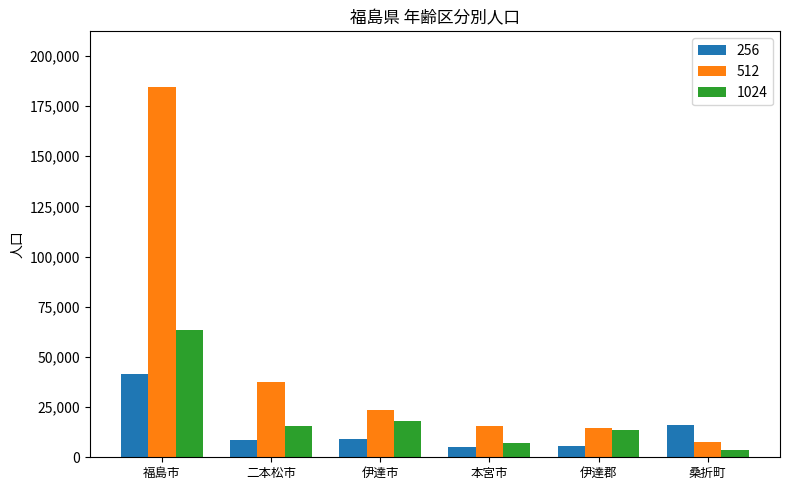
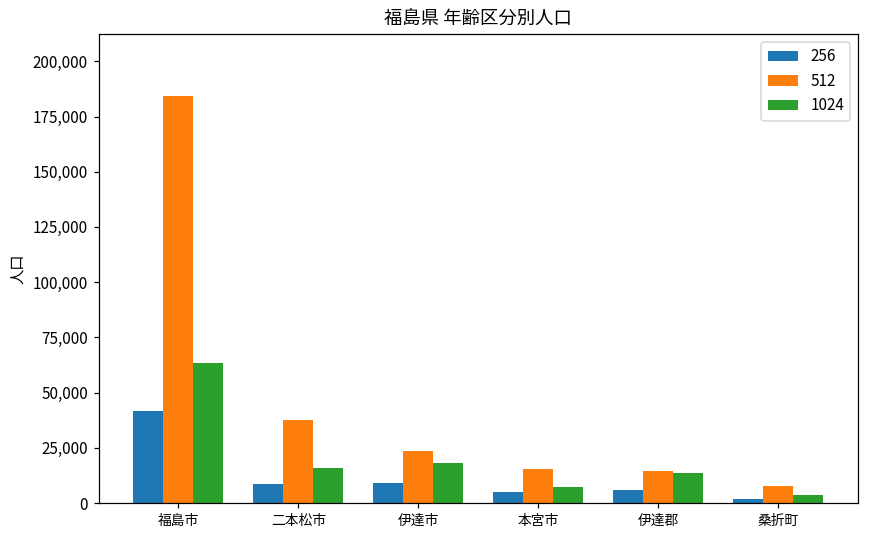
  {
    "256": {
      "福島市": "41,000",
      "二本松市": "8,000",
      "伊達市": "9,000",
      "本宮市": "5,000",
      "伊達郡": "6,000",
-     "桑折町": "16,000"
+     "桑折町": "2,000"
    },
    "512": {
      "福島市": "184,000",
      "二本松市": "38,000",
      "伊達市": "24,000",
      "本宮市": "16,000",
      "伊達郡": "14,000",
      "桑折町": "8,000"
    },
    "1024": {
      "福島市": "63,000",
      "二本松市": "16,000",
      "伊達市": "18,000",
      "本宮市": "7,000",
      "伊達郡": "14,000",
      "桑折町": "4,000"
    }
  }
